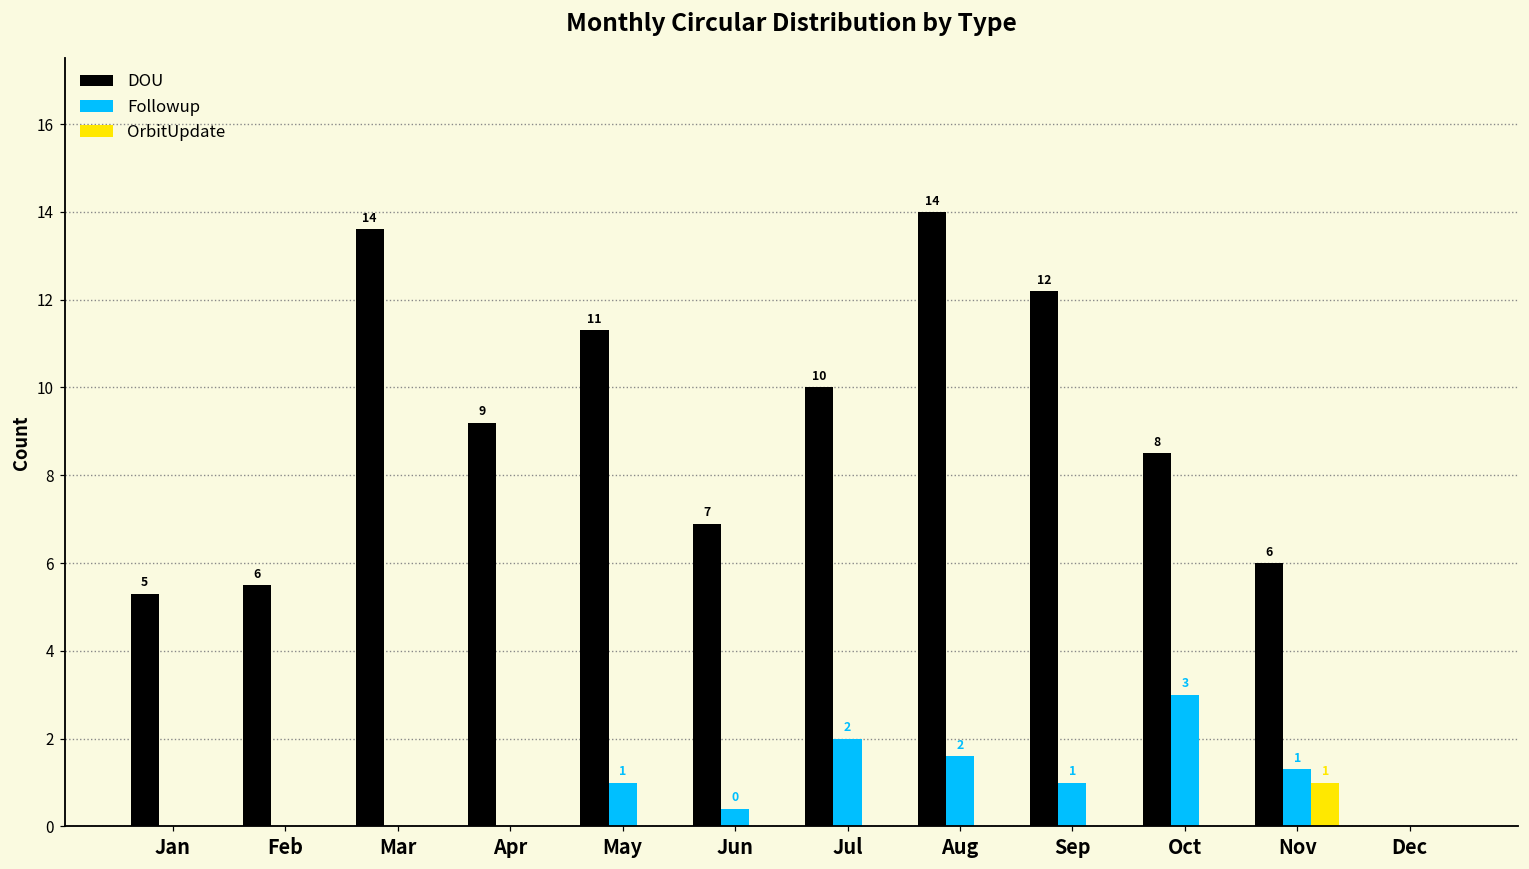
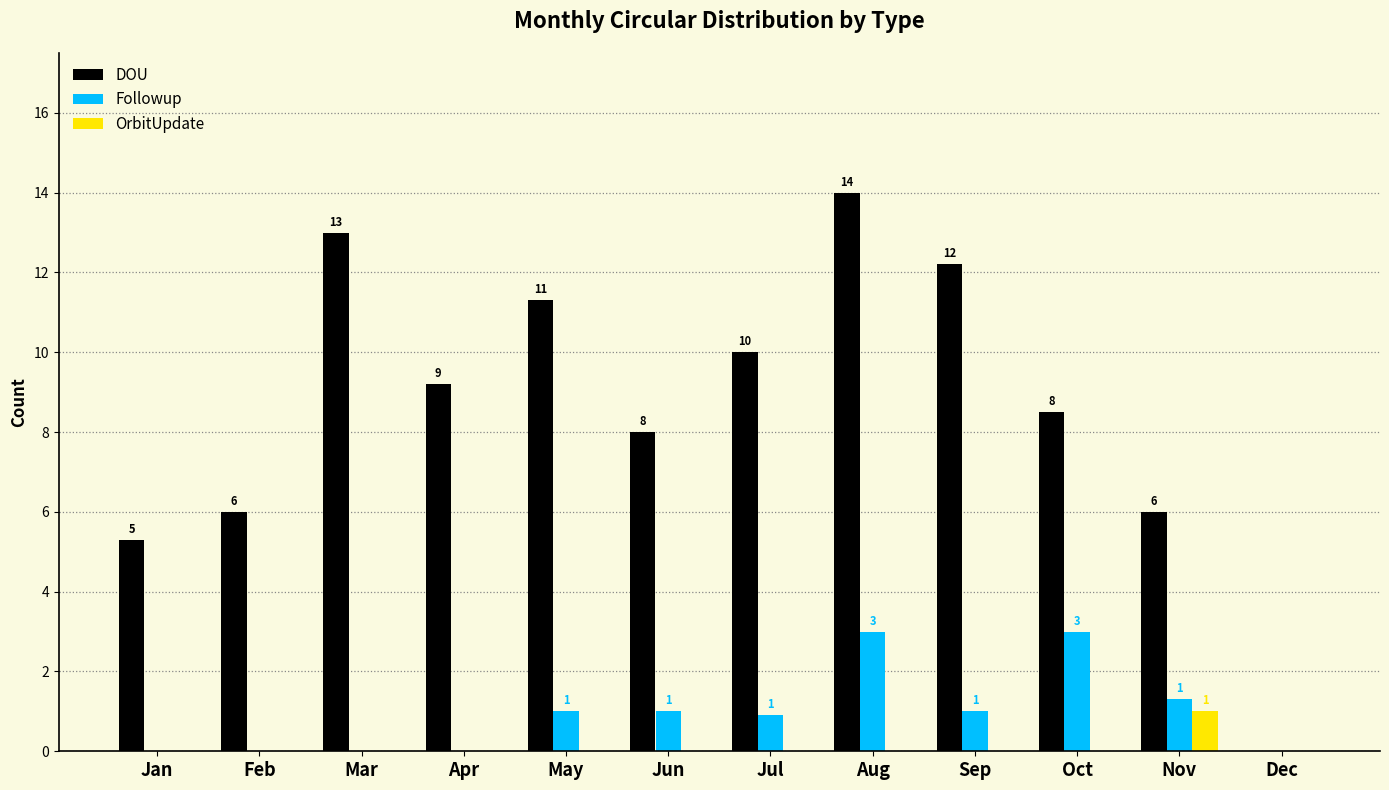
  {
    "DOU": {
      "Jan": 5,
-     "Feb": 5.5,
-     "Mar": 14,
+     "Feb": 6.0,
+     "Mar": 13,
      "Apr": 9,
      "May": 11,
-     "Jun": 7,
+     "Jun": 8,
      "Jul": 10,
      "Aug": 14,
      "Sep": 12,
      "Oct": 8,
      "Nov": 6
    },
    "Followup": {
      "May": 1,
-     "Jun": 0,
-     "Jul": 2,
-     "Aug": 2,
+     "Jun": 1,
+     "Jul": 1,
+     "Aug": 3,
      "Sep": 1,
      "Oct": 3,
      "Nov": 1
    },
    "OrbitUpdate": {
      "Nov": 1
    }
  }
